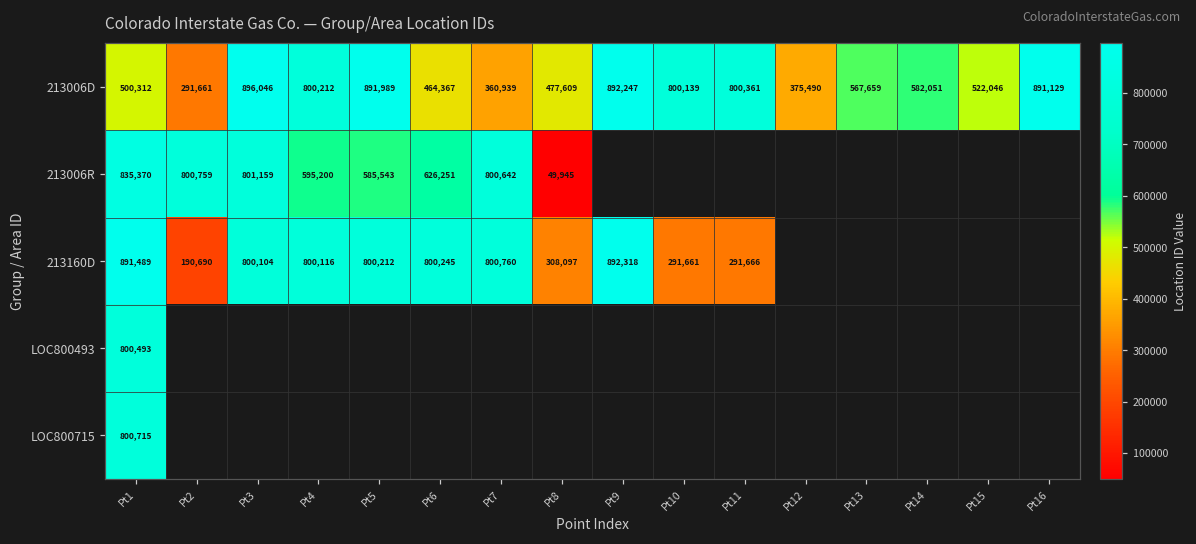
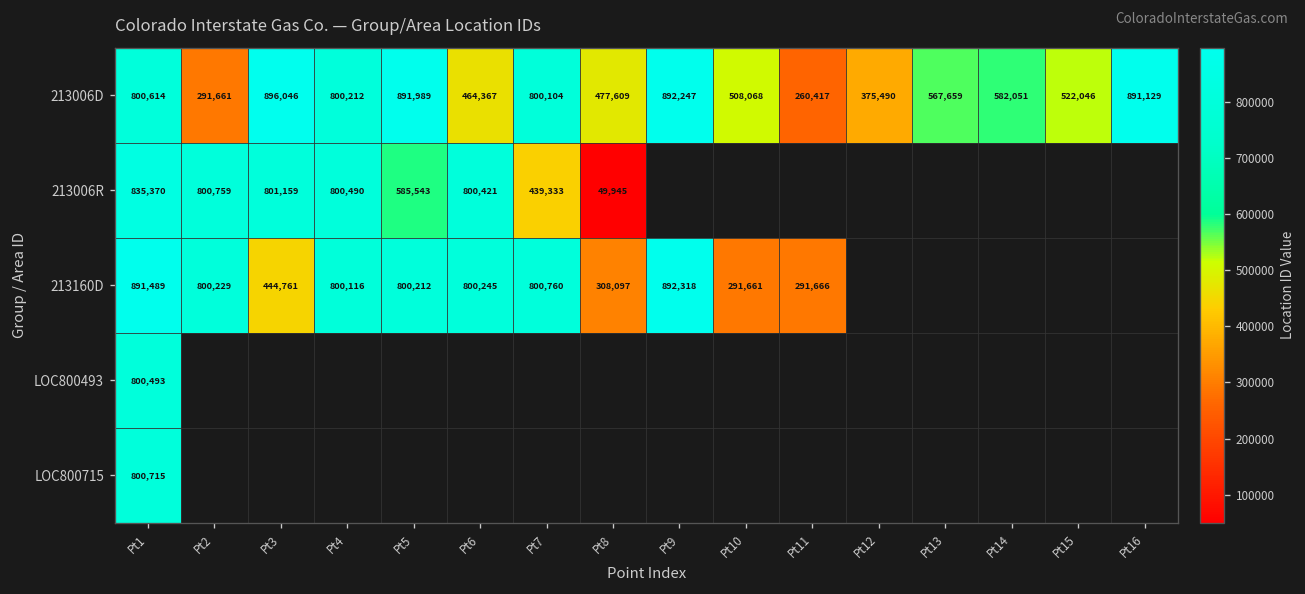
  {
    "213006D": {
-     "Pt1": "500,312",
+     "Pt1": "800,614",
      "Pt2": "291,661",
      "Pt3": "896,046",
      "Pt4": "800,212",
      "Pt5": "891,989",
      "Pt6": "464,367",
-     "Pt7": "360,939",
+     "Pt7": "800,104",
      "Pt8": "477,609",
      "Pt9": "892,247",
-     "Pt10": "800,139",
-     "Pt11": "800,361",
+     "Pt10": "508,068",
+     "Pt11": "260,417",
      "Pt12": "375,490",
      "Pt13": "567,659",
      "Pt14": "582,051",
      "Pt15": "522,046",
      "Pt16": "891,129"
    },
    "213006R": {
      "Pt1": "835,370",
      "Pt2": "800,759",
      "Pt3": "801,159",
-     "Pt4": "595,200",
+     "Pt4": "800,490",
      "Pt5": "585,543",
-     "Pt6": "626,251",
-     "Pt7": "800,642",
+     "Pt6": "800,421",
+     "Pt7": "439,333",
      "Pt8": "49,945"
    },
    "213160D": {
      "Pt1": "891,489",
-     "Pt2": "190,690",
-     "Pt3": "800,104",
+     "Pt2": "800,229",
+     "Pt3": "444,761",
      "Pt4": "800,116",
      "Pt5": "800,212",
      "Pt6": "800,245",
      "Pt7": "800,760",
      "Pt8": "308,097",
      "Pt9": "892,318",
      "Pt10": "291,661",
      "Pt11": "291,666"
    },
    "LOC800493": {
      "Pt1": "800,493"
    },
    "LOC800715": {
      "Pt1": "800,715"
    }
  }
